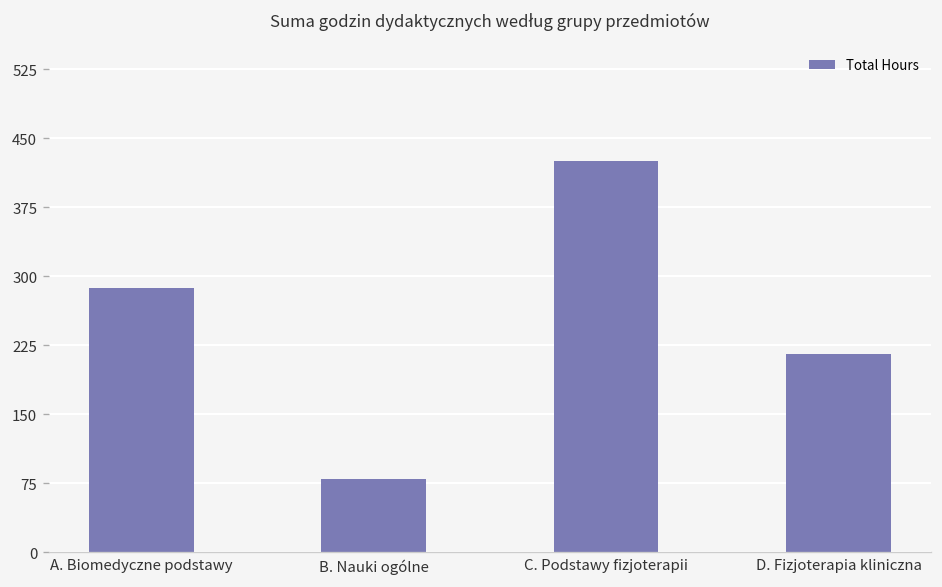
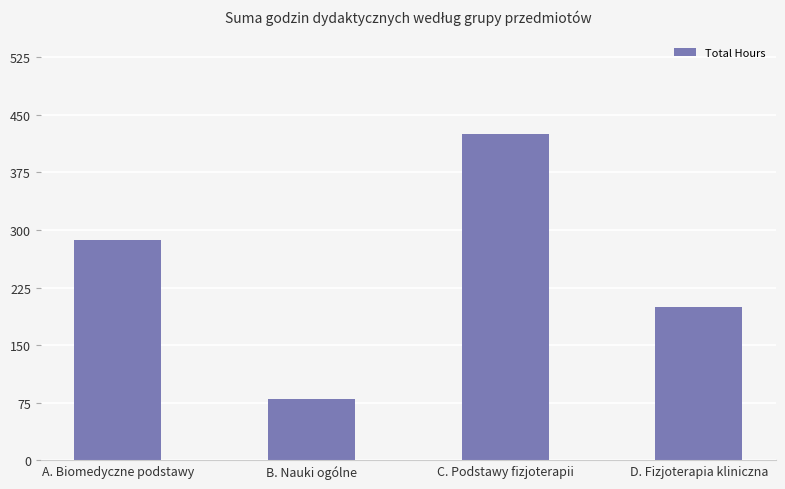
  {
    "A. Biomedyczne podstawy": 290,
    "B. Nauki ogólne": 80,
    "C. Podstawy fizjoterapii": 430,
-   "D. Fizjoterapia kliniczna": 220
+   "D. Fizjoterapia kliniczna": 200
  }
